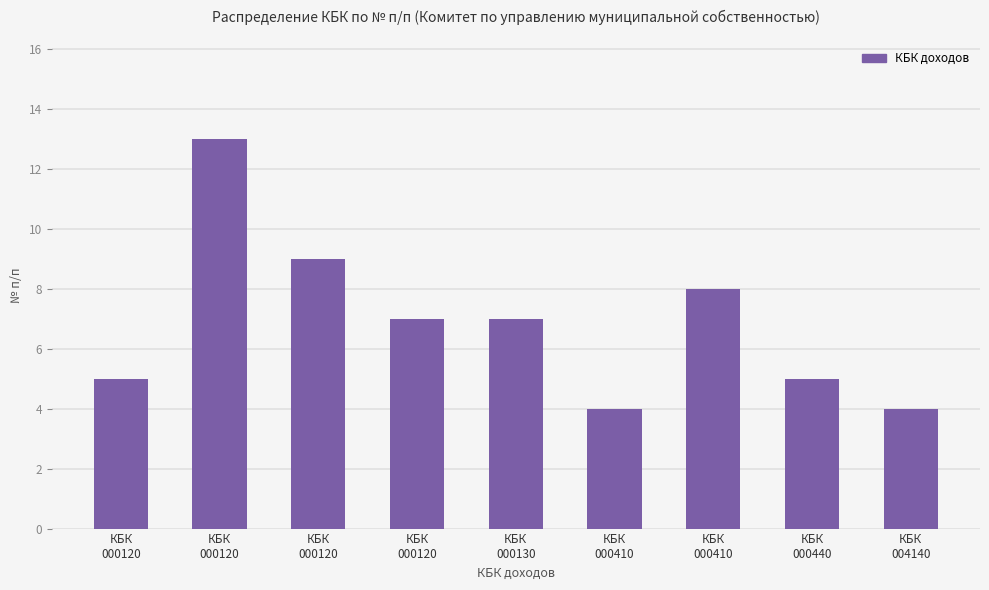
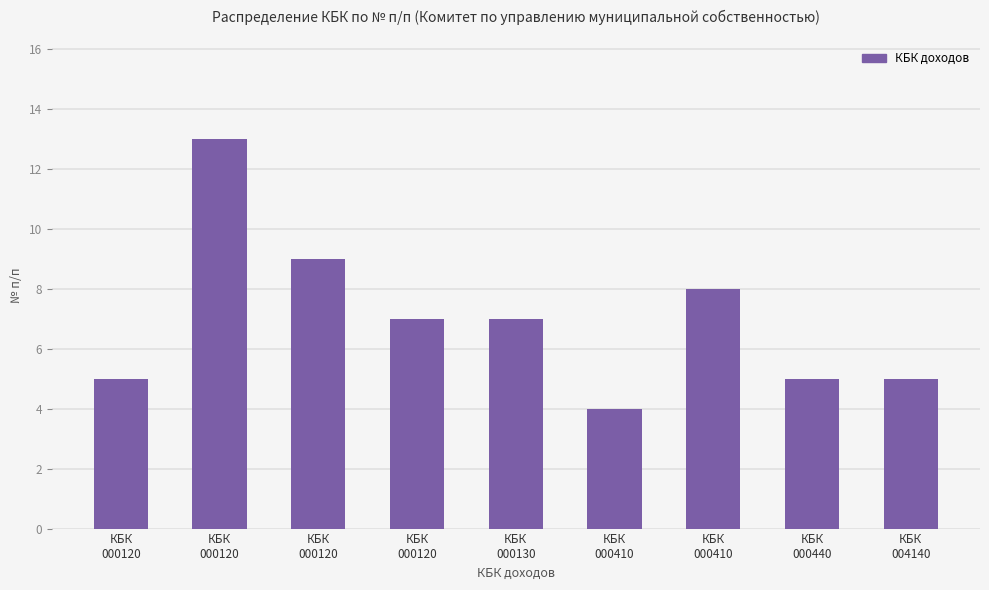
  {
    "КБК 000130": 7,
    "КБК 000440": 5,
-   "КБК 004140": 4
+   "КБК 004140": 5
  }
